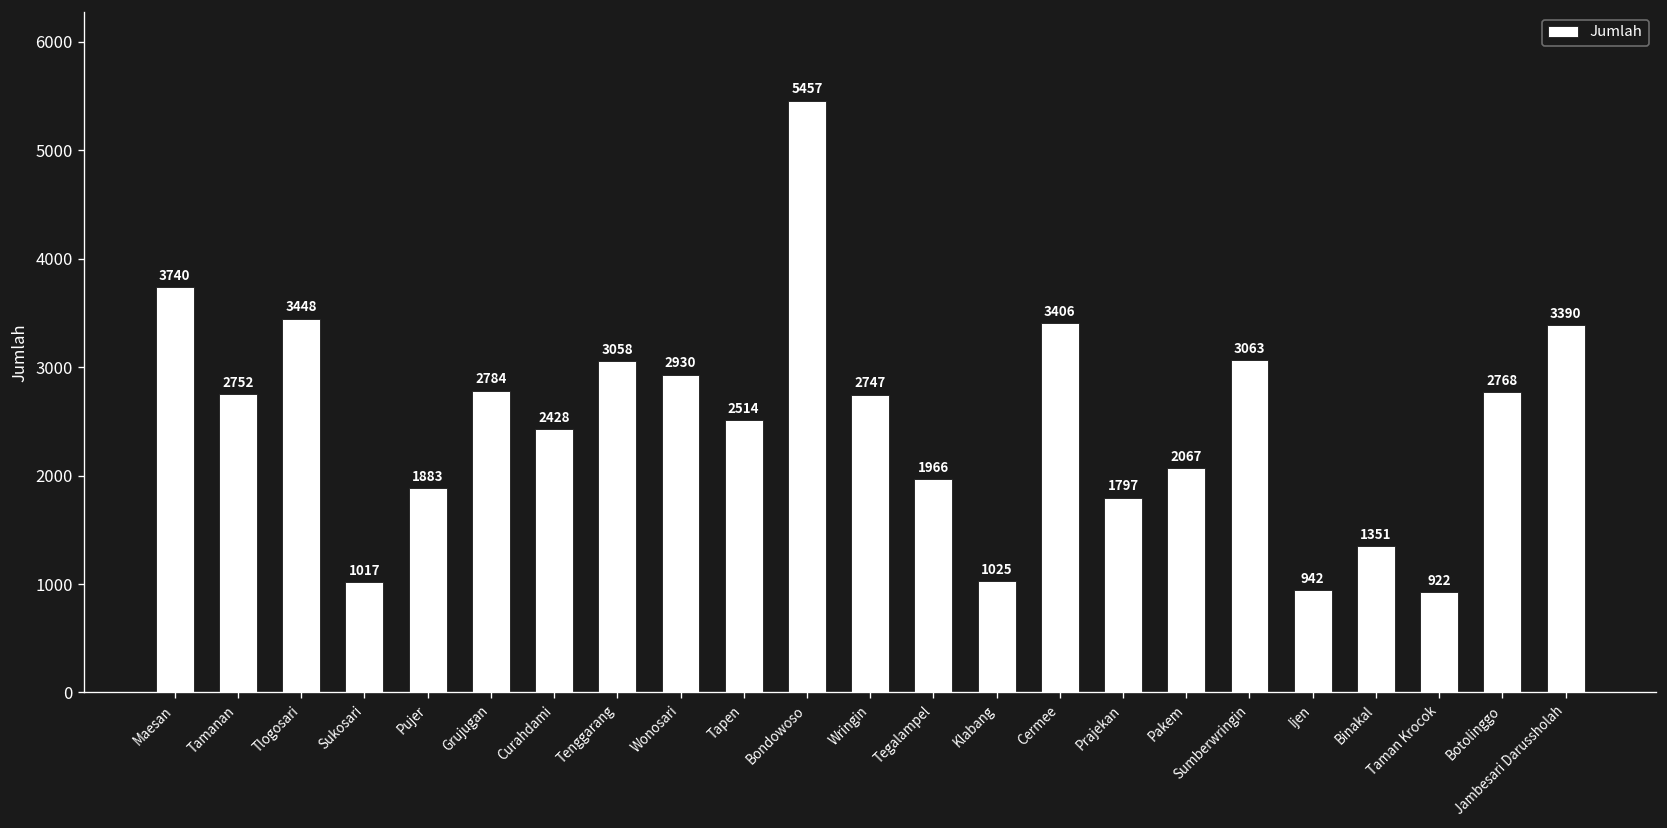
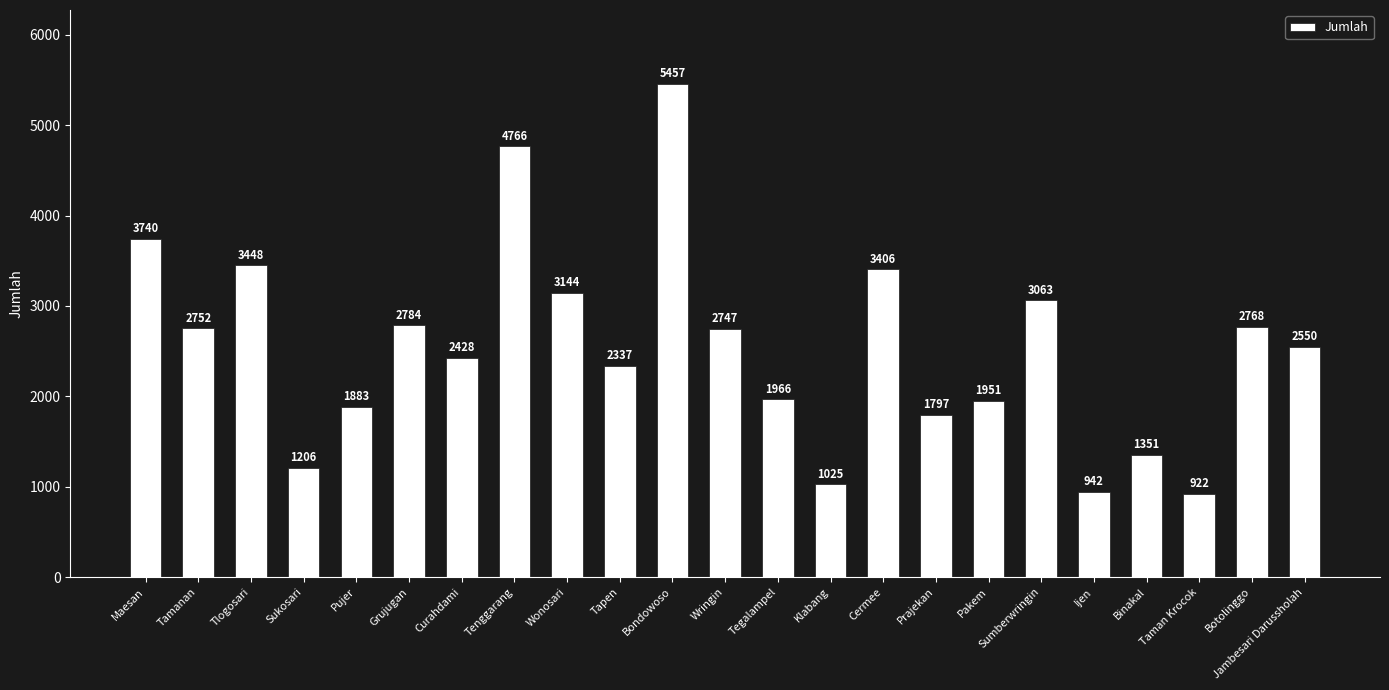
  {
    "Maesan": 3740,
    "Tamanan": 2752,
    "Tlogosari": 3448,
-   "Sukosari": 1017,
+   "Sukosari": 1206,
    "Pujer": 1883,
    "Grujugan": 2784,
    "Curahdami": 2428,
-   "Tenggarang": 3058,
-   "Wonosari": 2930,
-   "Tapen": 2514,
+   "Tenggarang": 4766,
+   "Wonosari": 3144,
+   "Tapen": 2337,
    "Bondowoso": 5457,
    "Wringin": 2747,
    "Tegalampel": 1966,
    "Klabang": 1025,
    "Cermee": 3406,
    "Prajekan": 1797,
-   "Pakem": 2067,
+   "Pakem": 1951,
    "Sumberwringin": 3063,
    "Ijen": 942,
    "Binakal": 1351,
    "Taman Krocok": 922,
    "Botolinggo": 2768,
-   "Jambesari Darussholah": 3390
+   "Jambesari Darussholah": 2550
  }
